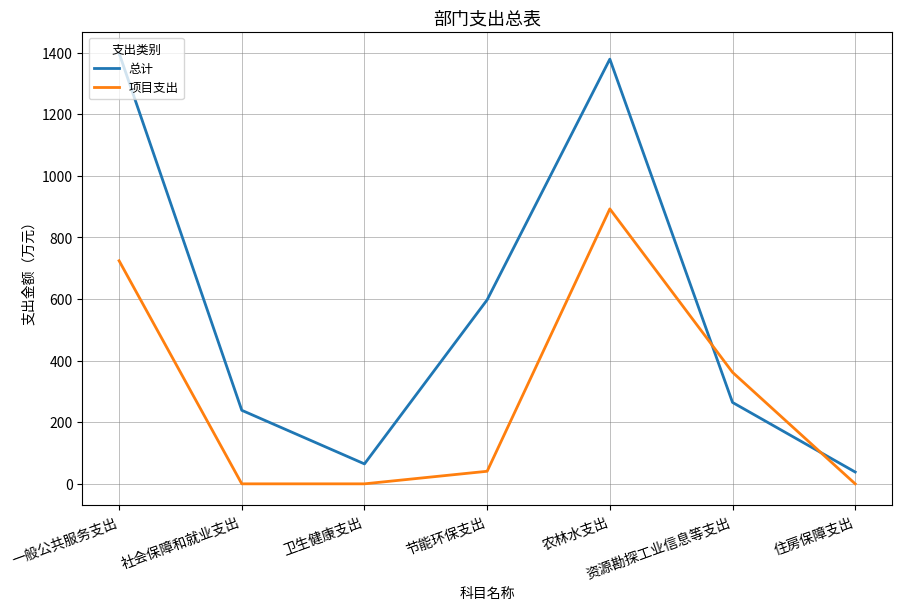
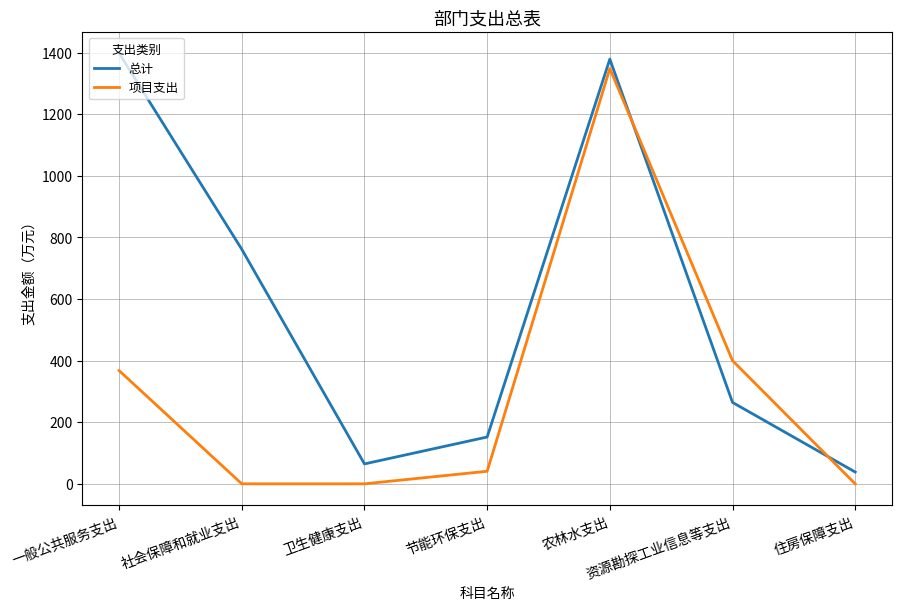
  {
    "总计": {
-     "社会保障和就业支出": 240,
+     "社会保障和就业支出": 760,
      "卫生健康支出": 60,
-     "节能环保支出": 600,
+     "节能环保支出": 150,
      "农林水支出": 1380,
      "资源勘探工业信息等支出": 260,
      "住房保障支出": 40
    },
    "项目支出": {
-     "一般公共服务支出": 720,
+     "一般公共服务支出": 370,
      "社会保障和就业支出": 0,
      "卫生健康支出": 0,
      "节能环保支出": 40,
-     "农林水支出": 890,
-     "资源勘探工业信息等支出": 360,
+     "农林水支出": 1350,
+     "资源勘探工业信息等支出": 400,
      "住房保障支出": 0
    }
  }
